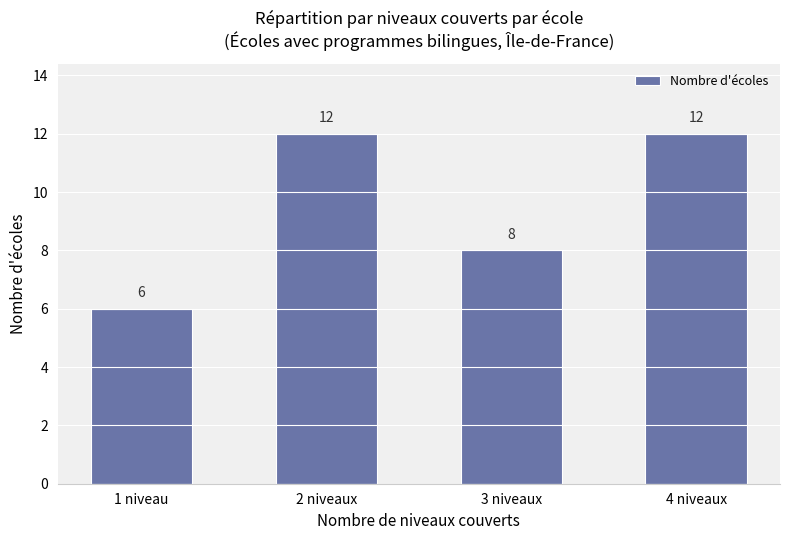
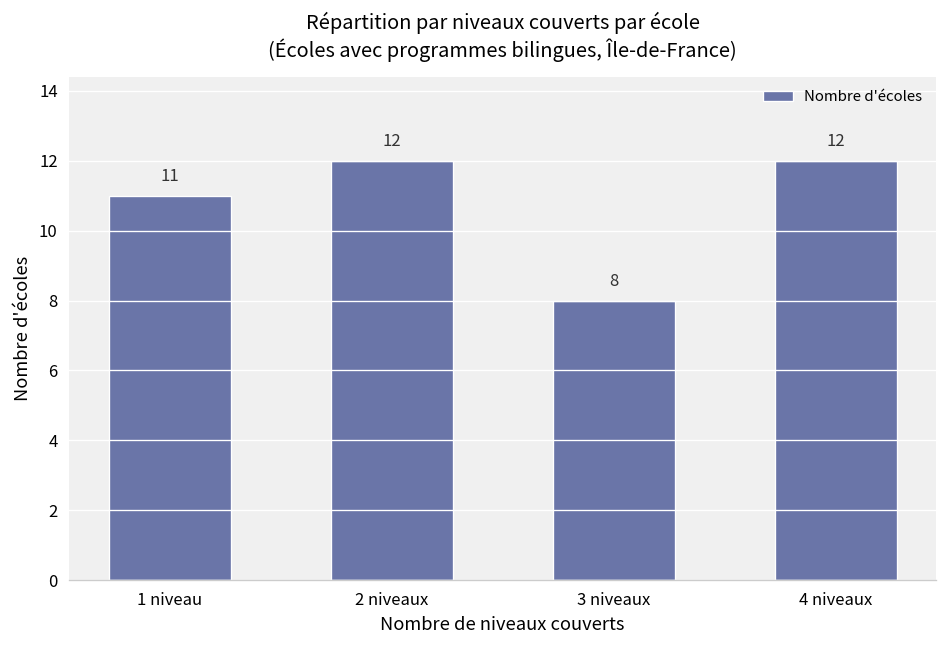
  {
-   "1 niveau": 6,
+   "1 niveau": 11,
    "2 niveaux": 12,
    "3 niveaux": 8,
    "4 niveaux": 12
  }
